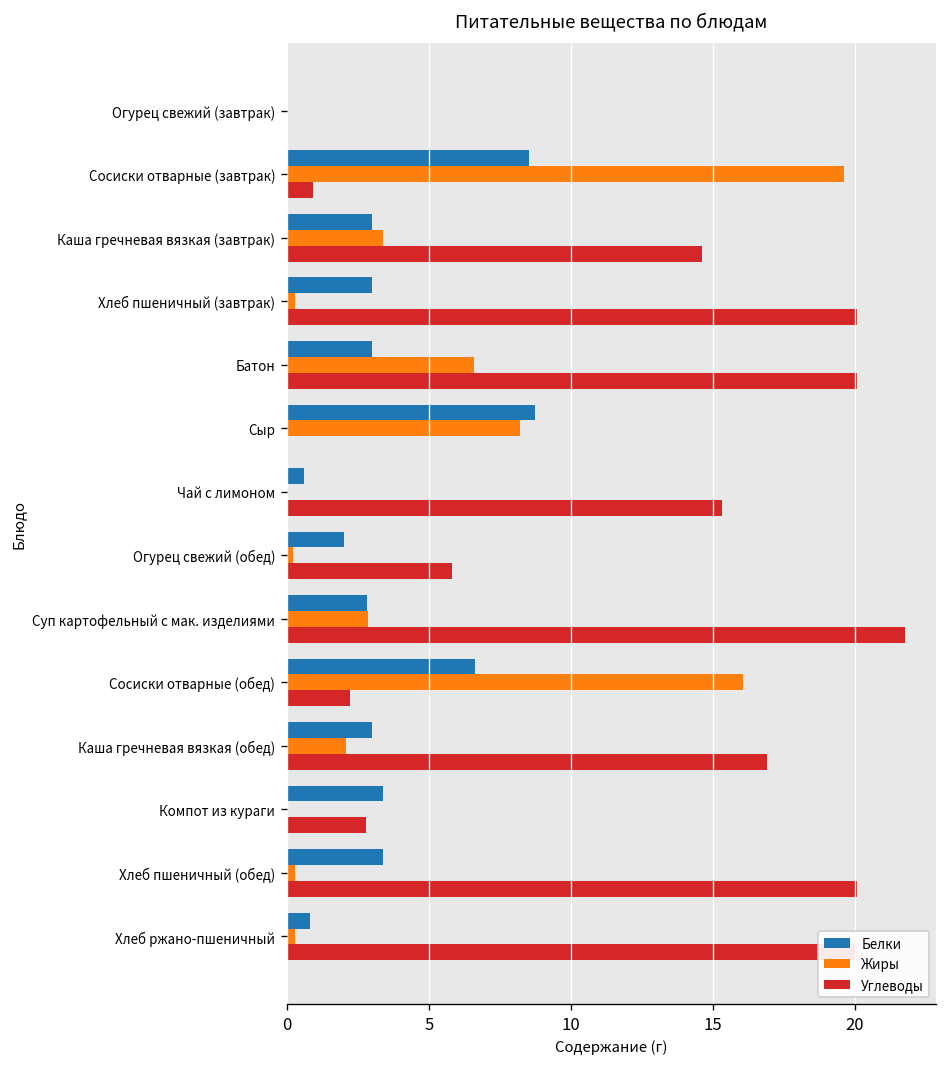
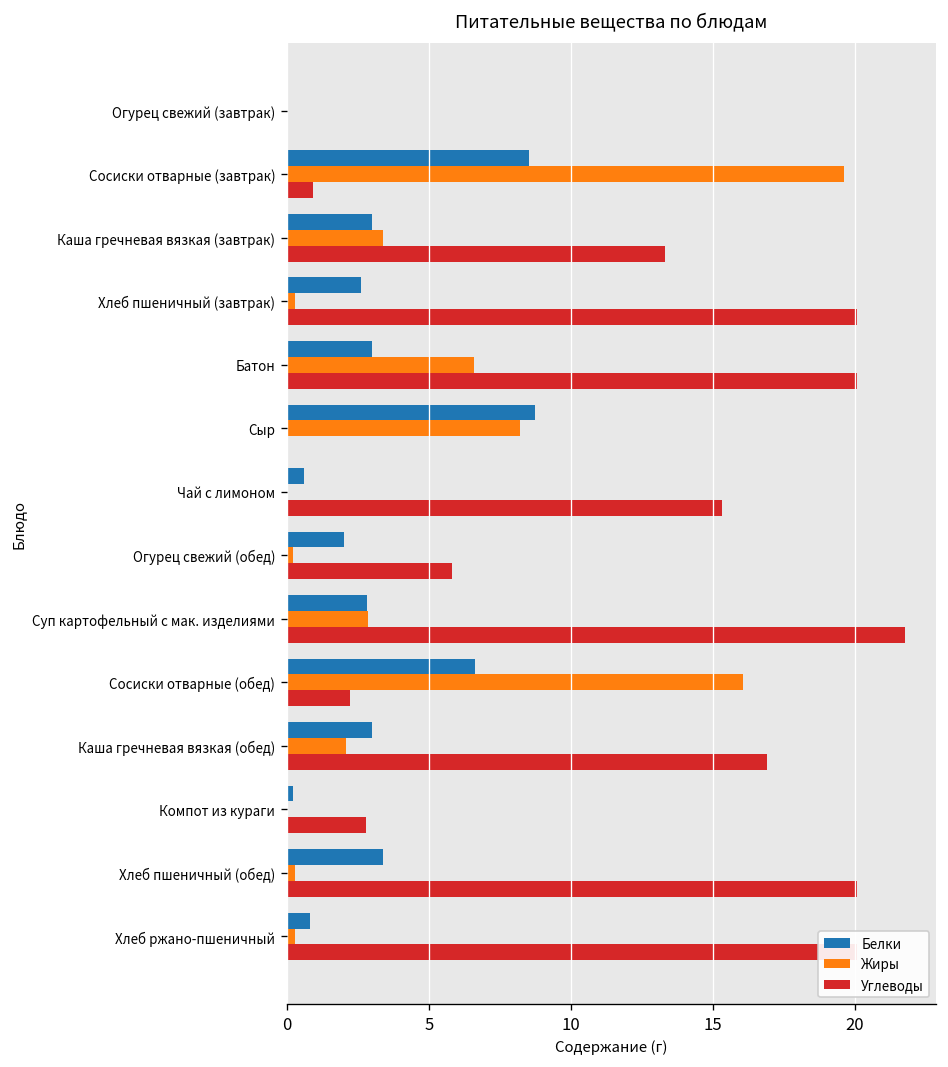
  {
    "Белки": {
      "Огурец свежий (завтрак)": 0.0,
      "Сосиски отварные (завтрак)": 8.5,
      "Каша гречневая вязкая (завтрак)": 3.0,
-     "Хлеб пшеничный (завтрак)": 3.0,
+     "Хлеб пшеничный (завтрак)": 2.6,
      "Батон": 3.0,
      "Сыр": 8.7,
      "Чай с лимоном": 0.6,
      "Огурец свежий (обед)": 2.0,
      "Суп картофельный с мак. изделиями": 2.8,
      "Сосиски отварные (обед)": 6.6,
      "Каша гречневая вязкая (обед)": 3.0,
-     "Компот из кураги": 3.4,
+     "Компот из кураги": 0.2,
      "Хлеб пшеничный (обед)": 3.4,
      "Хлеб ржано-пшеничный": 0.8
    },
    "Жиры": {
      "Огурец свежий (завтрак)": 0.0,
      "Сосиски отварные (завтрак)": 19.6,
      "Каша гречневая вязкая (завтрак)": 3.4,
      "Хлеб пшеничный (завтрак)": 0.3,
      "Батон": 6.6,
      "Сыр": 8.2,
      "Огурец свежий (обед)": 0.2,
      "Суп картофельный с мак. изделиями": 2.9,
      "Сосиски отварные (обед)": 16.0,
      "Каша гречневая вязкая (обед)": 2.1,
      "Компот из кураги": 0.0,
      "Хлеб пшеничный (обед)": 0.3,
      "Хлеб ржано-пшеничный": 0.3
    },
    "Углеводы": {
      "Огурец свежий (завтрак)": 0.0,
      "Сосиски отварные (завтрак)": 0.9,
-     "Каша гречневая вязкая (завтрак)": 14.6,
+     "Каша гречневая вязкая (завтрак)": 13.3,
      "Хлеб пшеничный (завтрак)": 20.1,
      "Батон": 20.1,
      "Сыр": 0.0,
      "Чай с лимоном": 15.3,
      "Огурец свежий (обед)": 5.8,
      "Суп картофельный с мак. изделиями": 21.8,
      "Сосиски отварные (обед)": 2.2,
      "Каша гречневая вязкая (обед)": 16.9,
      "Компот из кураги": 2.8,
      "Хлеб пшеничный (обед)": 20.1
    }
  }
